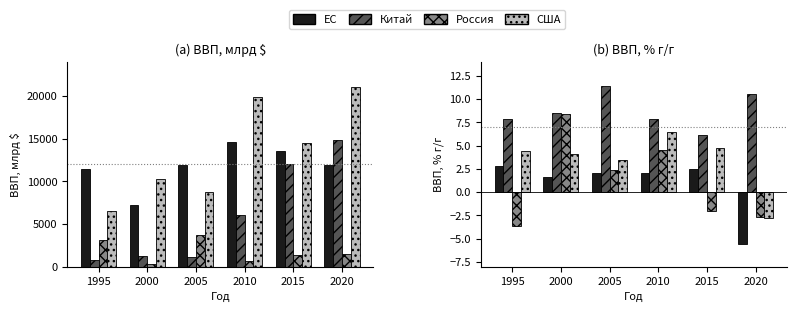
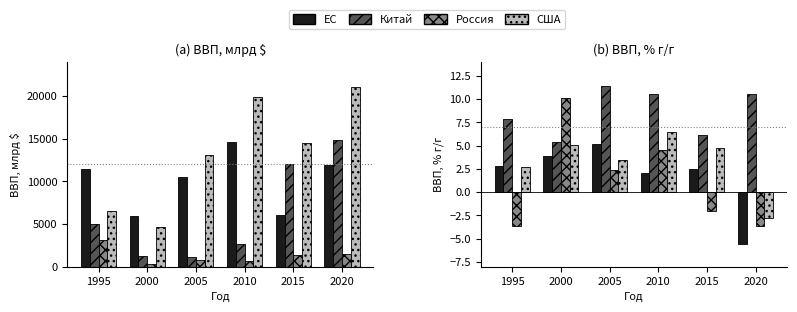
  {
    "(a) ВВП, млрд $": {
      "ЕС": {
        "1995": 11000,
-       "2000": 7000,
-       "2005": 12000,
+       "2000": 6000,
+       "2005": 11000,
        "2010": 15000,
-       "2015": 14000,
+       "2015": 6000,
        "2020": 12000
      },
      "Китай": {
-       "1995": 1000,
+       "1995": 5000,
        "2000": 1000,
        "2005": 1000,
-       "2010": 6000,
+       "2010": 3000,
        "2015": 12000,
        "2020": 15000
      },
      "Россия": {
        "1995": 3000,
-       "2005": 4000,
+       "2005": 1000,
        "2010": 1000,
        "2015": 1000,
        "2020": 1000
      },
      "США": {
        "1995": 7000,
-       "2000": 10000,
-       "2005": 9000,
+       "2000": 5000,
+       "2005": 13000,
        "2010": 20000,
        "2015": 14000,
        "2020": 21000
      }
    },
    "(b) ВВП, % г/г": {
      "ЕС": {
        "1995": 3,
-       "2000": 2,
-       "2005": 2,
+       "2000": 4,
+       "2005": 5,
        "2010": 2,
        "2015": 3,
        "2020": -6
      },
      "Китай": {
        "1995": 8,
-       "2000": 9,
+       "2000": 5,
        "2005": 11,
-       "2010": 8,
+       "2010": 11,
        "2015": 6,
        "2020": 11
      },
      "Россия": {
        "1995": -4,
-       "2000": 8,
+       "2000": 10,
        "2005": 2,
        "2010": 5,
        "2015": -2,
-       "2020": -3
+       "2020": -4
      },
      "США": {
-       "1995": 4,
-       "2000": 4,
+       "1995": 3,
+       "2000": 5,
        "2005": 4,
        "2010": 7,
        "2015": 5,
        "2020": -3
      }
    }
  }
